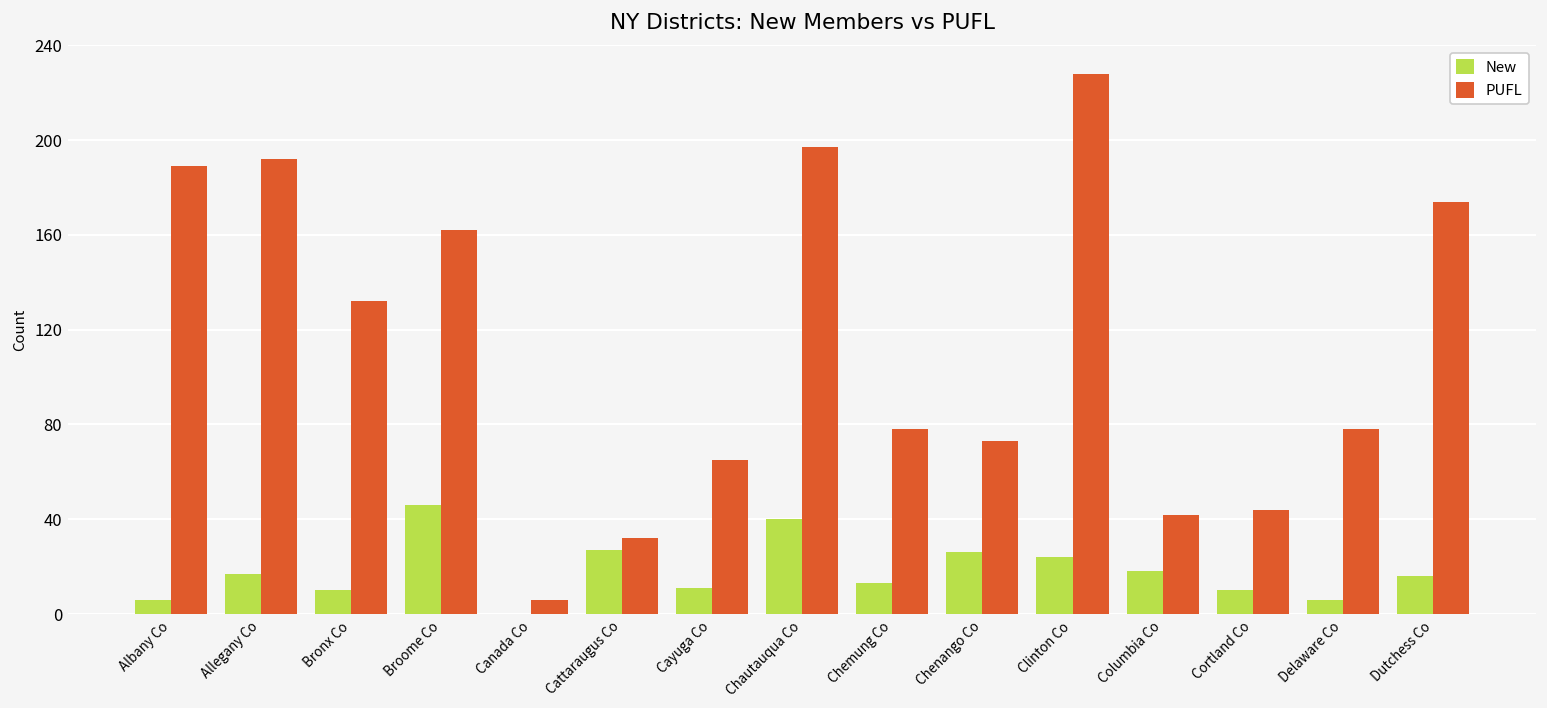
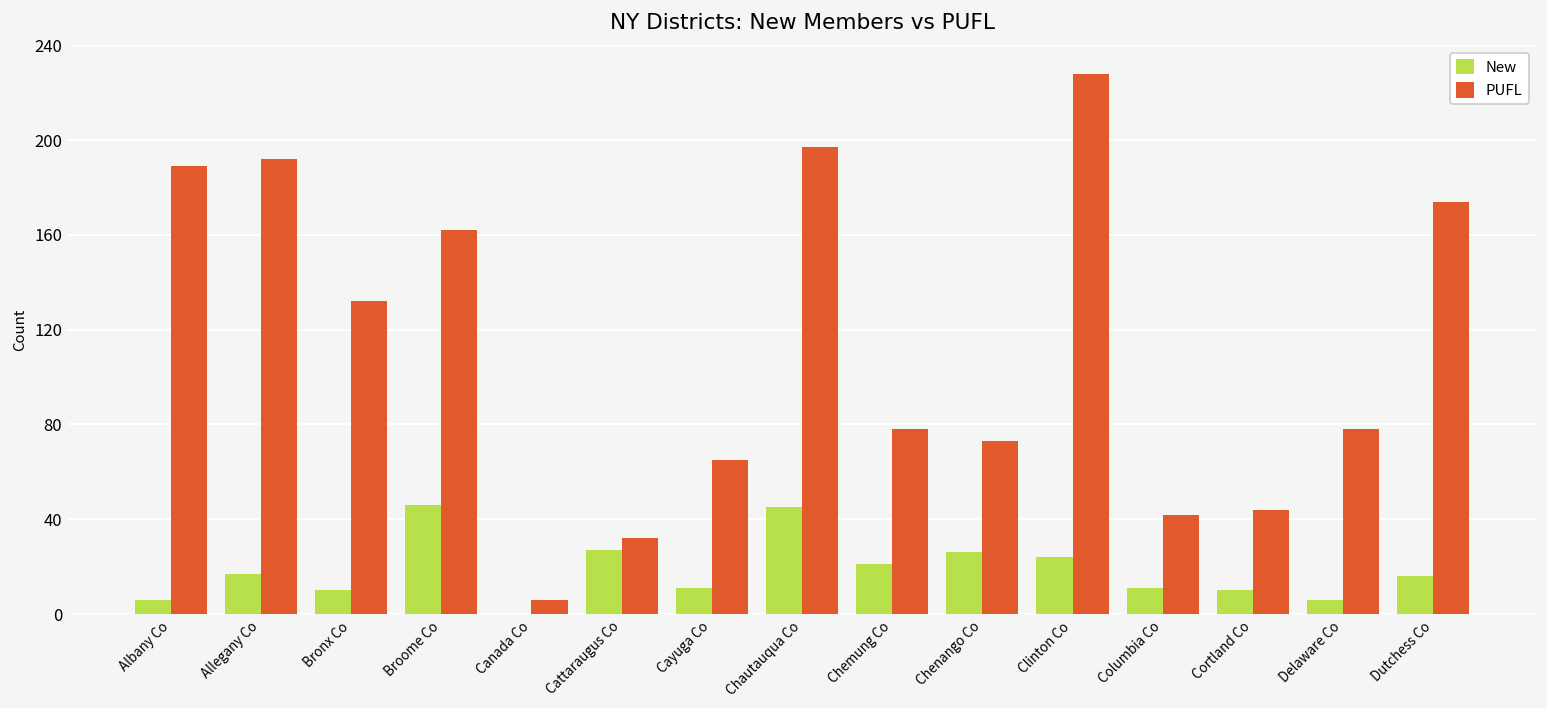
  {
    "New": {
      "Albany Co": 6,
      "Allegany Co": 17,
      "Bronx Co": 10,
      "Broome Co": 46,
      "Canada Co": 0,
      "Cattaraugus Co": 27,
      "Cayuga Co": 11,
-     "Chautauqua Co": 40,
-     "Chemung Co": 13,
+     "Chautauqua Co": 45,
+     "Chemung Co": 21,
      "Chenango Co": 26,
      "Clinton Co": 24,
-     "Columbia Co": 18,
+     "Columbia Co": 11,
      "Cortland Co": 10,
      "Delaware Co": 6,
      "Dutchess Co": 16
    },
    "PUFL": {
      "Albany Co": 189,
      "Allegany Co": 192,
      "Bronx Co": 132,
      "Broome Co": 162,
      "Canada Co": 6,
      "Cattaraugus Co": 32,
      "Cayuga Co": 65,
      "Chautauqua Co": 197,
      "Chemung Co": 78,
      "Chenango Co": 73,
      "Clinton Co": 228,
      "Columbia Co": 42,
      "Cortland Co": 44,
      "Delaware Co": 78,
      "Dutchess Co": 174
    }
  }
